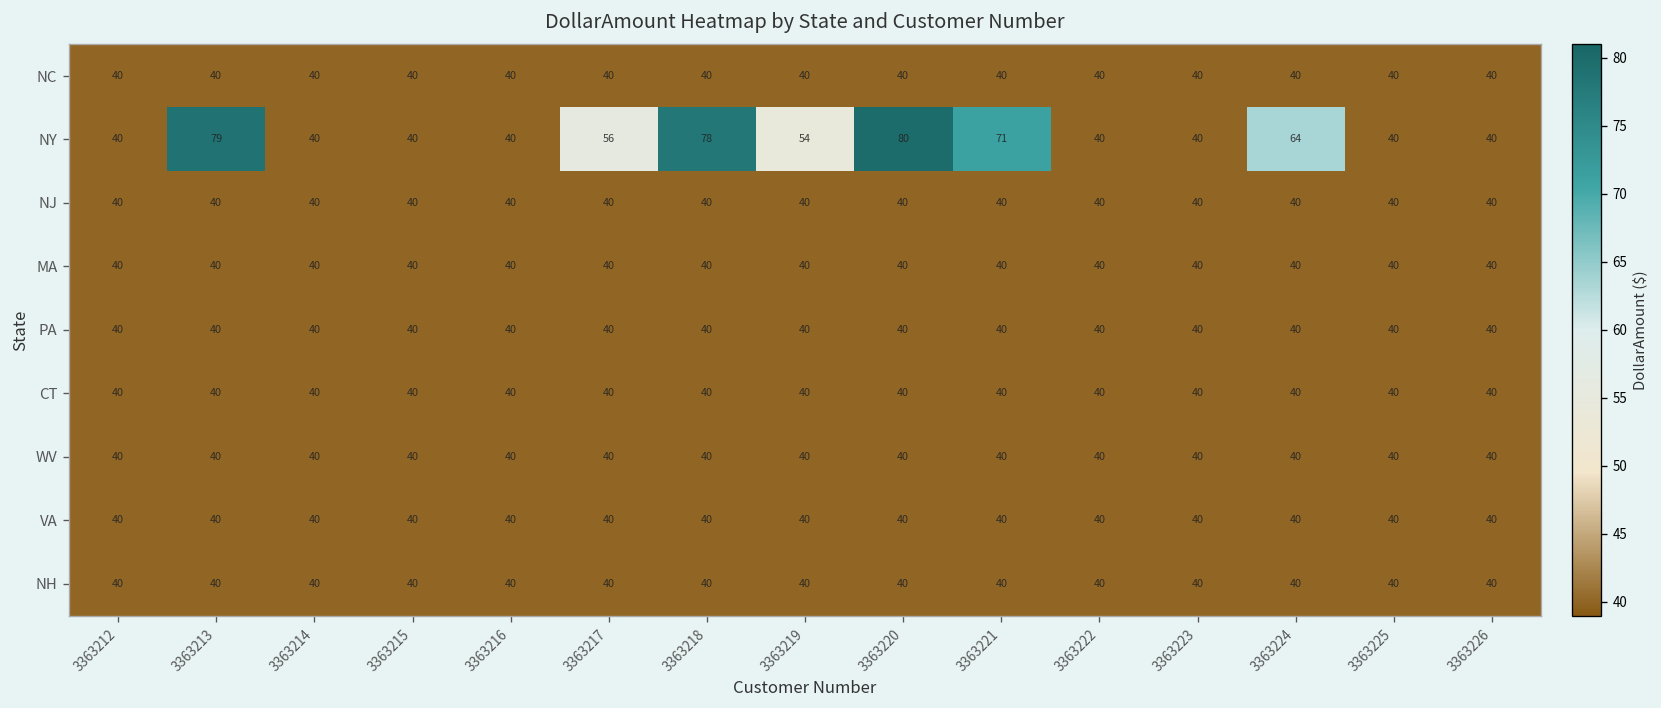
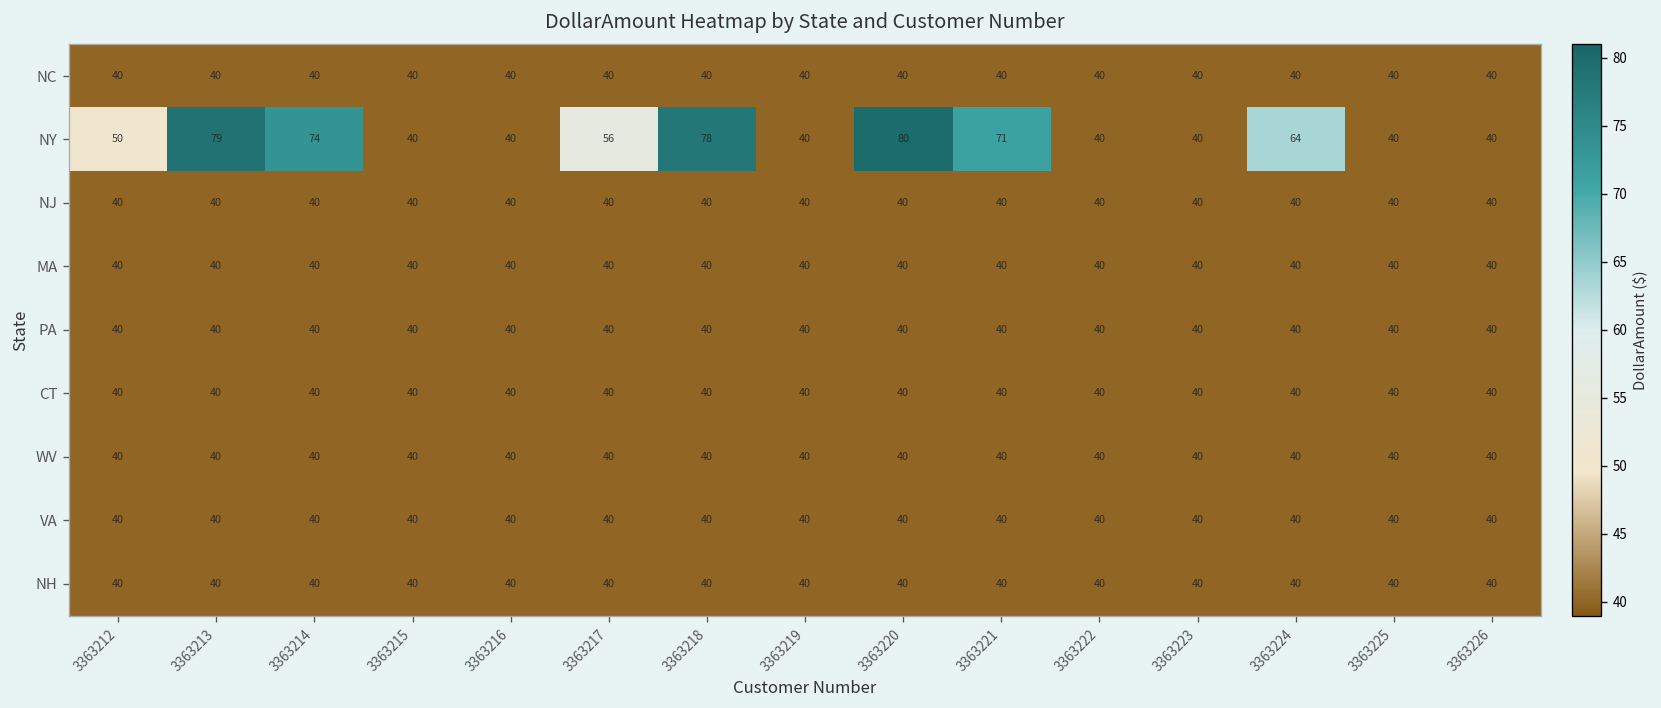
  {
    "NC": {
      "3363212": 40,
      "3363213": 40,
      "3363214": 40,
      "3363215": 40,
      "3363216": 40,
      "3363217": 40,
      "3363218": 40,
      "3363219": 40,
      "3363220": 40,
      "3363221": 40,
      "3363222": 40,
      "3363223": 40,
      "3363224": 40,
      "3363225": 40,
      "3363226": 40
    },
    "NY": {
-     "3363212": 40,
+     "3363212": 50,
      "3363213": 79,
-     "3363214": 40,
+     "3363214": 74,
      "3363215": 40,
      "3363216": 40,
      "3363217": 56,
      "3363218": 78,
-     "3363219": 54,
+     "3363219": 40,
      "3363220": 80,
      "3363221": 71,
      "3363222": 40,
      "3363223": 40,
      "3363224": 64,
      "3363225": 40,
      "3363226": 40
    },
    "NJ": {
      "3363212": 40,
      "3363213": 40,
      "3363214": 40,
      "3363215": 40,
      "3363216": 40,
      "3363217": 40,
      "3363218": 40,
      "3363219": 40,
      "3363220": 40,
      "3363221": 40,
      "3363222": 40,
      "3363223": 40,
      "3363224": 40,
      "3363225": 40,
      "3363226": 40
    },
    "MA": {
      "3363212": 40,
      "3363213": 40,
      "3363214": 40,
      "3363215": 40,
      "3363216": 40,
      "3363217": 40,
      "3363218": 40,
      "3363219": 40,
      "3363220": 40,
      "3363221": 40,
      "3363222": 40,
      "3363223": 40,
      "3363224": 40,
      "3363225": 40,
      "3363226": 40
    },
    "PA": {
      "3363212": 40,
      "3363213": 40,
      "3363214": 40,
      "3363215": 40,
      "3363216": 40,
      "3363217": 40,
      "3363218": 40,
      "3363219": 40,
      "3363220": 40,
      "3363221": 40,
      "3363222": 40,
      "3363223": 40,
      "3363224": 40,
      "3363225": 40,
      "3363226": 40
    },
    "CT": {
      "3363212": 40,
      "3363213": 40,
      "3363214": 40,
      "3363215": 40,
      "3363216": 40,
      "3363217": 40,
      "3363218": 40,
      "3363219": 40,
      "3363220": 40,
      "3363221": 40,
      "3363222": 40,
      "3363223": 40,
      "3363224": 40,
      "3363225": 40,
      "3363226": 40
    },
    "WV": {
      "3363212": 40,
      "3363213": 40,
      "3363214": 40,
      "3363215": 40,
      "3363216": 40,
      "3363217": 40,
      "3363218": 40,
      "3363219": 40,
      "3363220": 40,
      "3363221": 40,
      "3363222": 40,
      "3363223": 40,
      "3363224": 40,
      "3363225": 40,
      "3363226": 40
    },
    "VA": {
      "3363212": 40,
      "3363213": 40,
      "3363214": 40,
      "3363215": 40,
      "3363216": 40,
      "3363217": 40,
      "3363218": 40,
      "3363219": 40,
      "3363220": 40,
      "3363221": 40,
      "3363222": 40,
      "3363223": 40,
      "3363224": 40,
      "3363225": 40,
      "3363226": 40
    },
    "NH": {
      "3363212": 40,
      "3363213": 40,
      "3363214": 40,
      "3363215": 40,
      "3363216": 40,
      "3363217": 40,
      "3363218": 40,
      "3363219": 40,
      "3363220": 40,
      "3363221": 40,
      "3363222": 40,
      "3363223": 40,
      "3363224": 40,
      "3363225": 40,
      "3363226": 40
    }
  }
